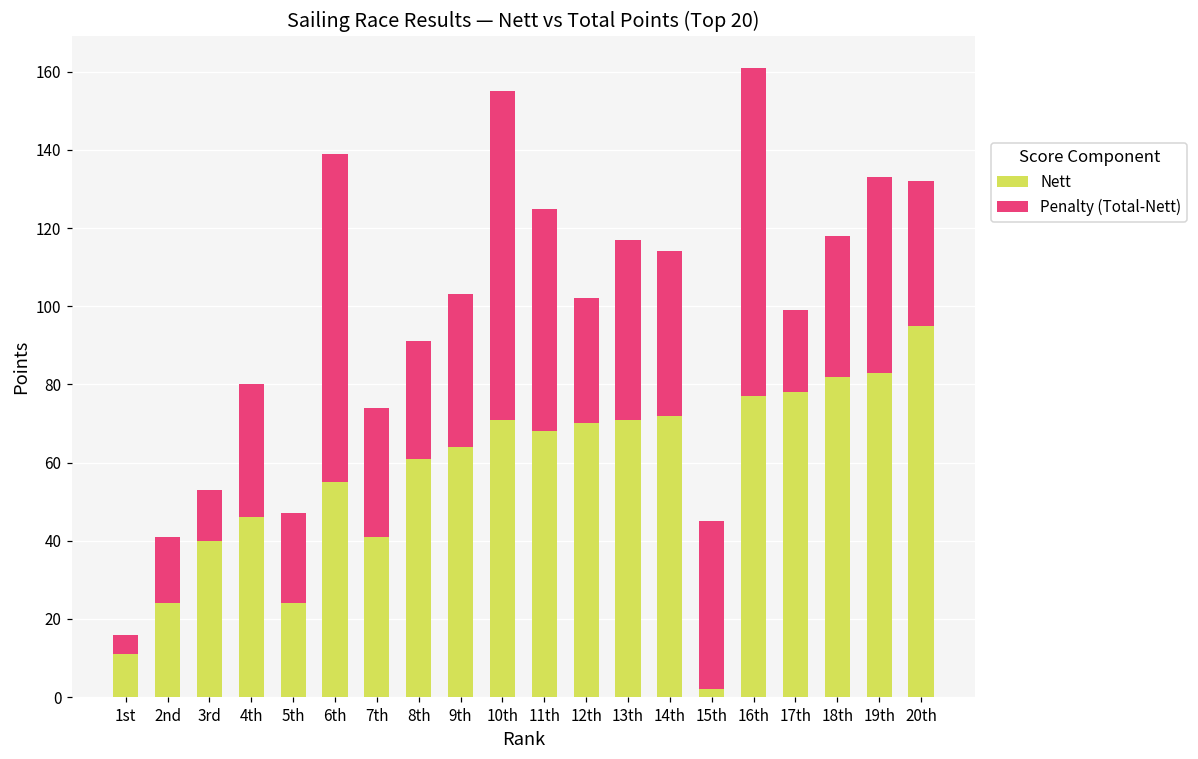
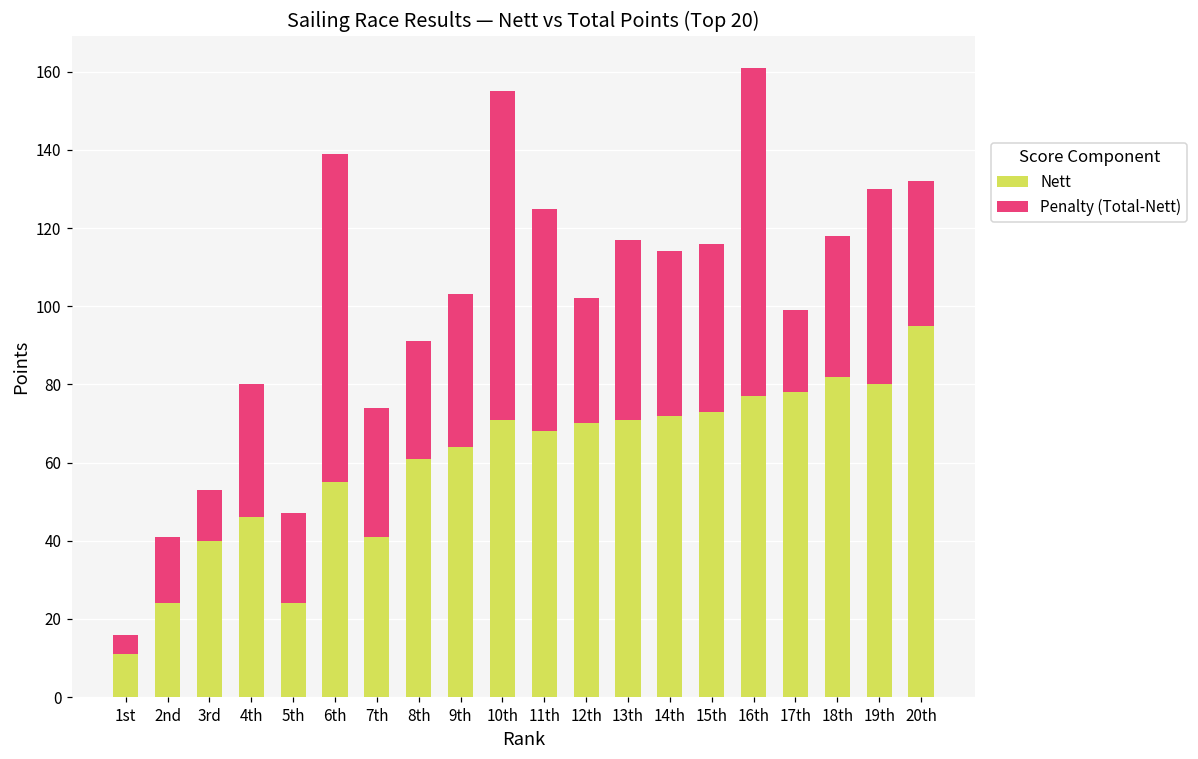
  {
    "Nett": {
      "1st": 11,
      "2nd": 24,
      "3rd": 40,
      "4th": 46,
      "5th": 24,
      "6th": 55,
      "7th": 41,
      "8th": 61,
      "9th": 64,
      "10th": 71,
      "11th": 68,
      "12th": 70,
      "13th": 71,
      "14th": 72,
-     "15th": 2,
+     "15th": 73,
      "16th": 77,
      "17th": 78,
      "18th": 82,
-     "19th": 83,
+     "19th": 80,
      "20th": 95
    },
    "Penalty (Total-Nett)": {
      "1st": 5,
      "2nd": 17,
      "3rd": 13,
      "4th": 34,
      "5th": 23,
      "6th": 84,
      "7th": 33,
      "8th": 30,
      "9th": 39,
      "10th": 84,
      "11th": 57,
      "12th": 32,
      "13th": 46,
      "14th": 42,
      "15th": 43,
      "16th": 84,
      "17th": 21,
      "18th": 36,
      "19th": 50,
      "20th": 37
    }
  }
